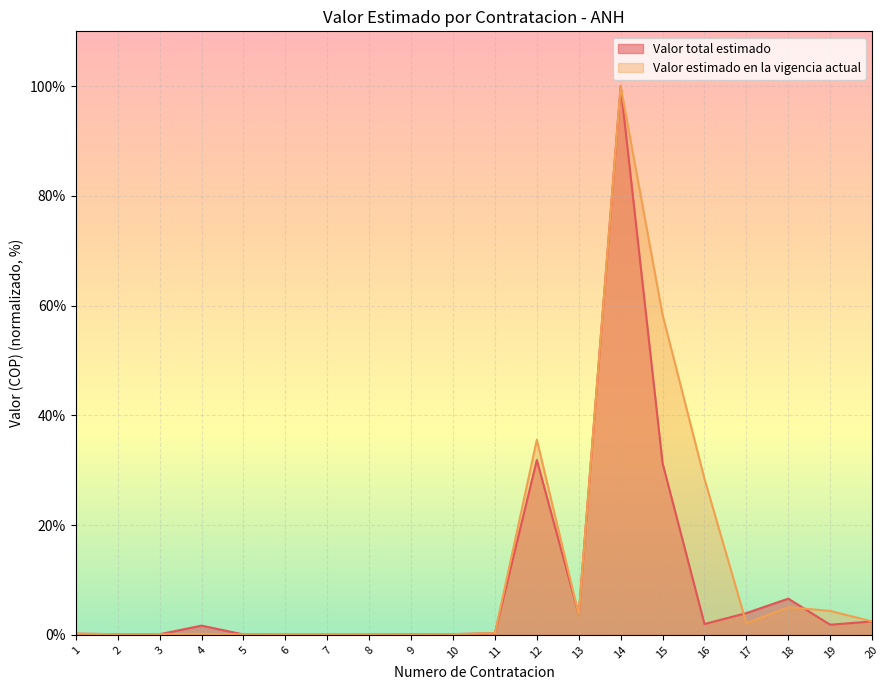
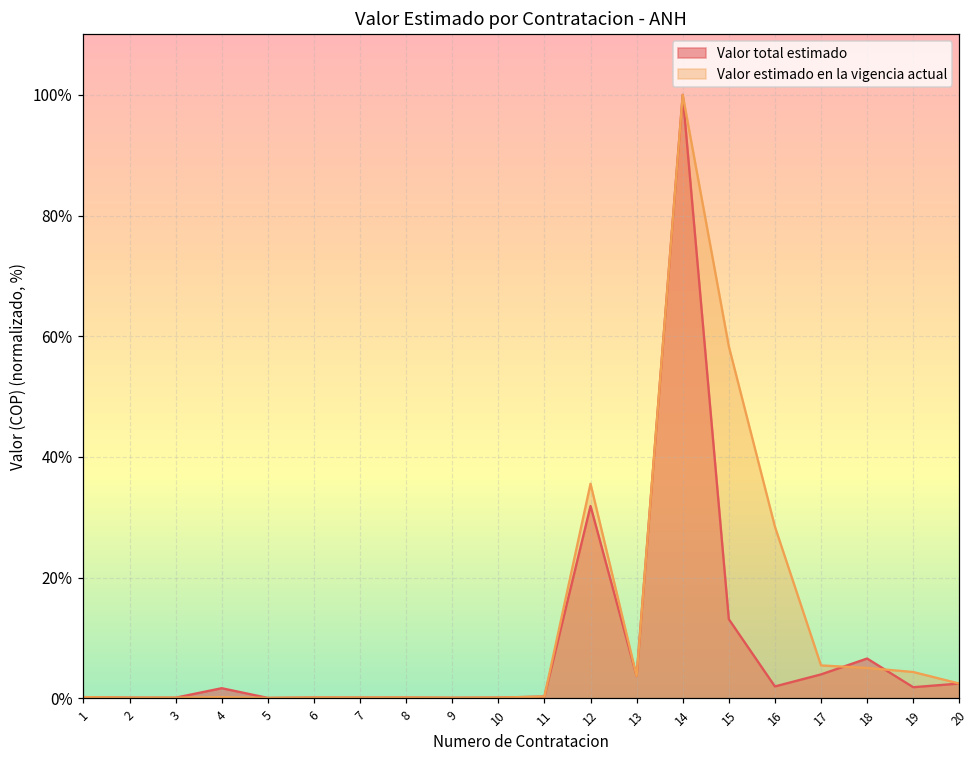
  {
    "Valor total estimado": {
      "4": "2%",
      "12": "32%",
-     "15": "31%",
+     "15": "13%",
      "16": "2%",
      "17": "4%",
      "18": "7%",
      "19": "2%"
    },
    "Valor estimado en la vigencia actual": {
      "4": "0%",
      "12": "36%",
      "15": "58%",
      "16": "28%",
-     "17": "2%",
+     "17": "5%",
      "18": "5%",
      "19": "4%"
    }
  }
